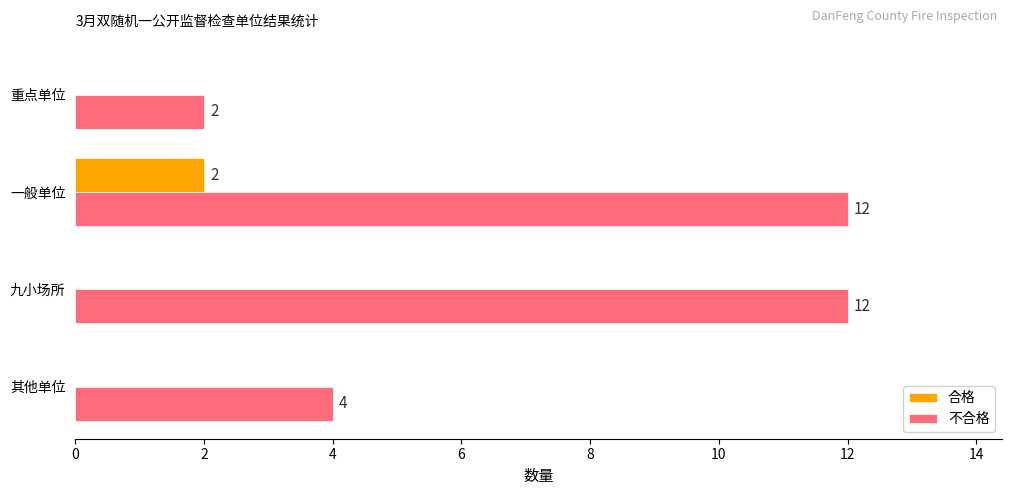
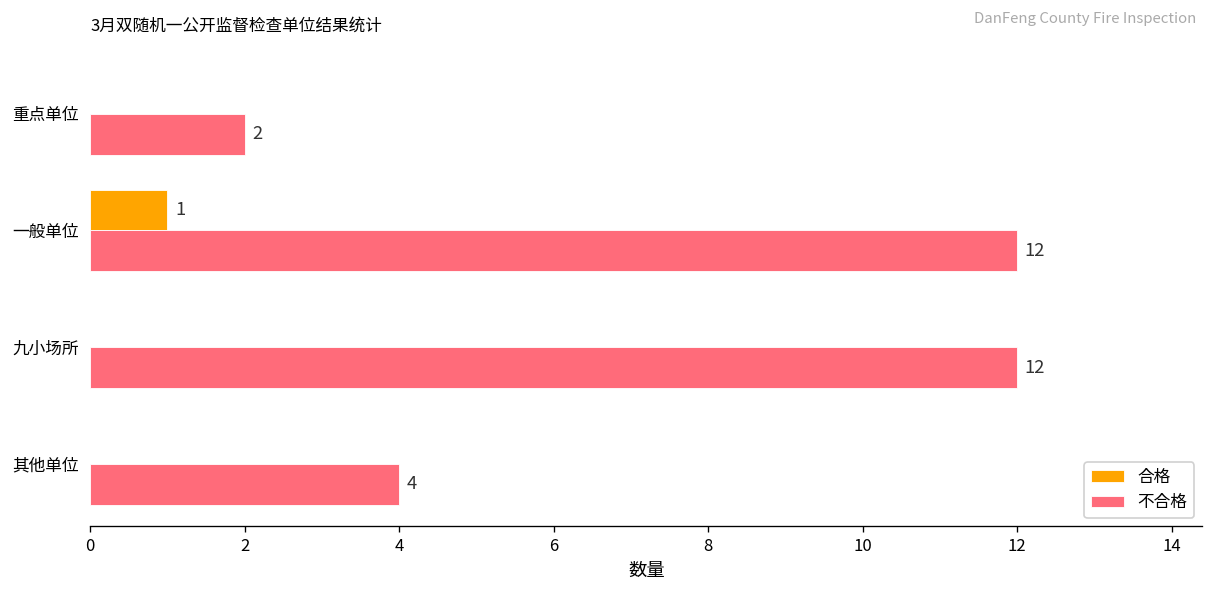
  {
    "合格": {
-     "一般单位": 2
+     "一般单位": 1
    },
    "不合格": {
      "重点单位": 2,
      "一般单位": 12,
      "九小场所": 12,
      "其他单位": 4
    }
  }
